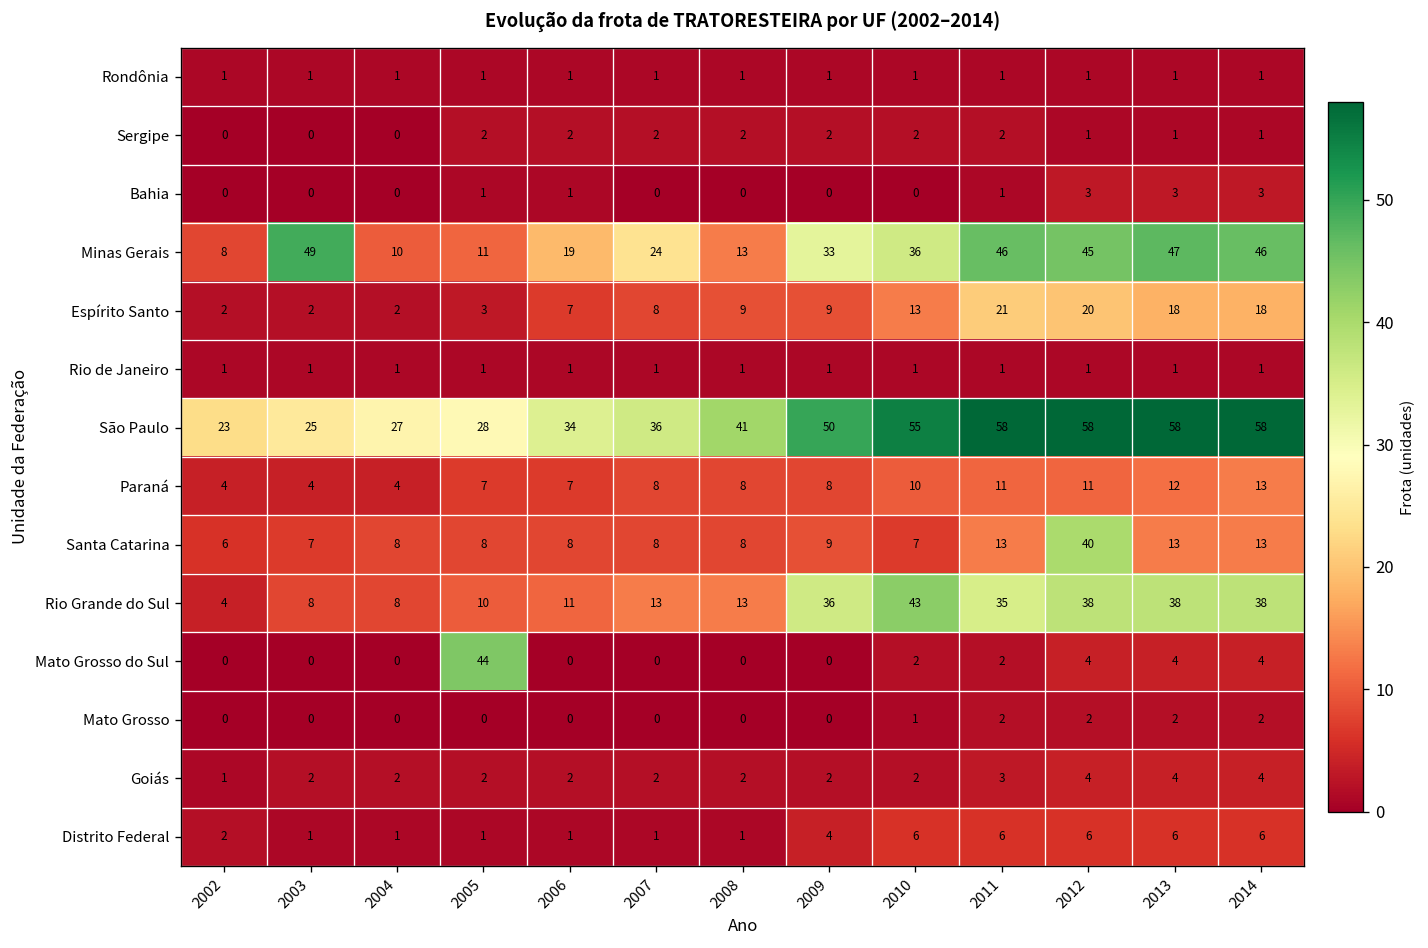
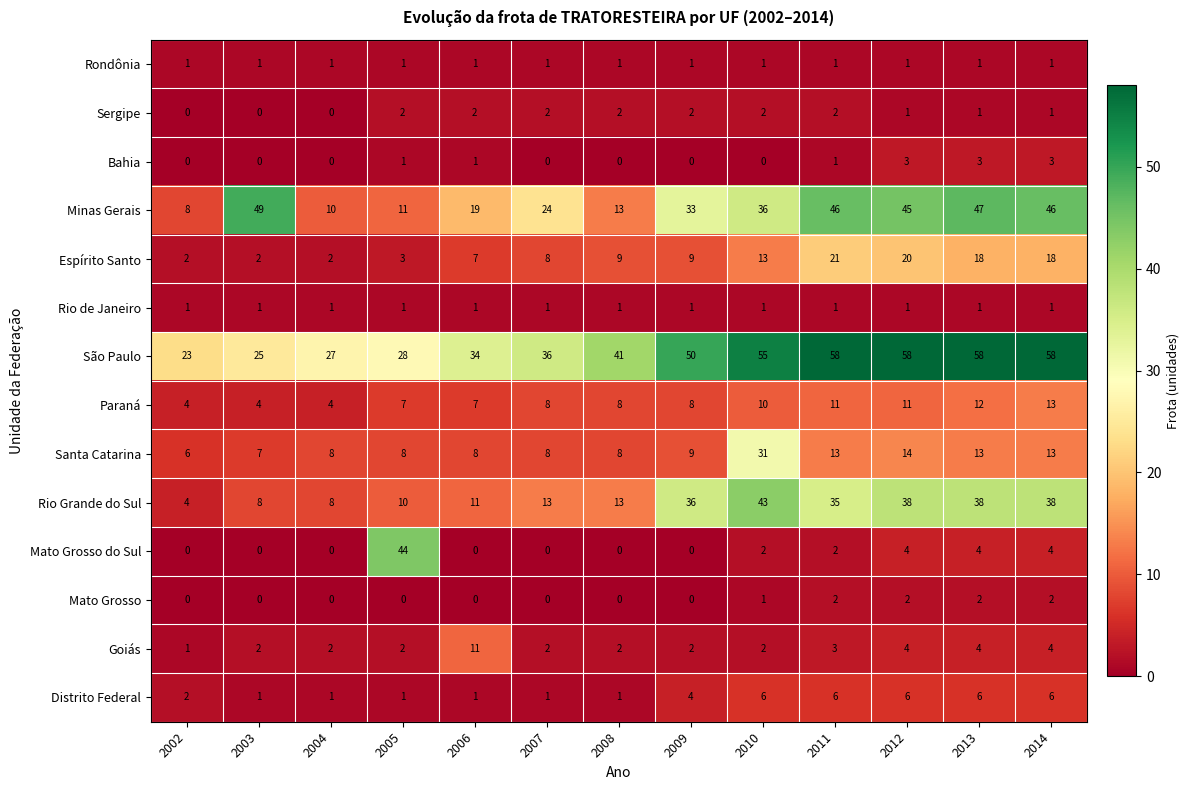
  {
    "Rondônia": {
      "2002": 1,
      "2003": 1,
      "2004": 1,
      "2005": 1,
      "2006": 1,
      "2007": 1,
      "2008": 1,
      "2009": 1,
      "2010": 1,
      "2011": 1,
      "2012": 1,
      "2013": 1,
      "2014": 1
    },
    "Sergipe": {
      "2002": 0,
      "2003": 0,
      "2004": 0,
      "2005": 2,
      "2006": 2,
      "2007": 2,
      "2008": 2,
      "2009": 2,
      "2010": 2,
      "2011": 2,
      "2012": 1,
      "2013": 1,
      "2014": 1
    },
    "Bahia": {
      "2002": 0,
      "2003": 0,
      "2004": 0,
      "2005": 1,
      "2006": 1,
      "2007": 0,
      "2008": 0,
      "2009": 0,
      "2010": 0,
      "2011": 1,
      "2012": 3,
      "2013": 3,
      "2014": 3
    },
    "Minas Gerais": {
      "2002": 8,
      "2003": 49,
      "2004": 10,
      "2005": 11,
      "2006": 19,
      "2007": 24,
      "2008": 13,
      "2009": 33,
      "2010": 36,
      "2011": 46,
      "2012": 45,
      "2013": 47,
      "2014": 46
    },
    "Espírito Santo": {
      "2002": 2,
      "2003": 2,
      "2004": 2,
      "2005": 3,
      "2006": 7,
      "2007": 8,
      "2008": 9,
      "2009": 9,
      "2010": 13,
      "2011": 21,
      "2012": 20,
      "2013": 18,
      "2014": 18
    },
    "Rio de Janeiro": {
      "2002": 1,
      "2003": 1,
      "2004": 1,
      "2005": 1,
      "2006": 1,
      "2007": 1,
      "2008": 1,
      "2009": 1,
      "2010": 1,
      "2011": 1,
      "2012": 1,
      "2013": 1,
      "2014": 1
    },
    "São Paulo": {
      "2002": 23,
      "2003": 25,
      "2004": 27,
      "2005": 28,
      "2006": 34,
      "2007": 36,
      "2008": 41,
      "2009": 50,
      "2010": 55,
      "2011": 58,
      "2012": 58,
      "2013": 58,
      "2014": 58
    },
    "Paraná": {
      "2002": 4,
      "2003": 4,
      "2004": 4,
      "2005": 7,
      "2006": 7,
      "2007": 8,
      "2008": 8,
      "2009": 8,
      "2010": 10,
      "2011": 11,
      "2012": 11,
      "2013": 12,
      "2014": 13
    },
    "Santa Catarina": {
      "2002": 6,
      "2003": 7,
      "2004": 8,
      "2005": 8,
      "2006": 8,
      "2007": 8,
      "2008": 8,
      "2009": 9,
-     "2010": 7,
+     "2010": 31,
      "2011": 13,
-     "2012": 40,
+     "2012": 14,
      "2013": 13,
      "2014": 13
    },
    "Rio Grande do Sul": {
      "2002": 4,
      "2003": 8,
      "2004": 8,
      "2005": 10,
      "2006": 11,
      "2007": 13,
      "2008": 13,
      "2009": 36,
      "2010": 43,
      "2011": 35,
      "2012": 38,
      "2013": 38,
      "2014": 38
    },
    "Mato Grosso do Sul": {
      "2002": 0,
      "2003": 0,
      "2004": 0,
      "2005": 44,
      "2006": 0,
      "2007": 0,
      "2008": 0,
      "2009": 0,
      "2010": 2,
      "2011": 2,
      "2012": 4,
      "2013": 4,
      "2014": 4
    },
    "Mato Grosso": {
      "2002": 0,
      "2003": 0,
      "2004": 0,
      "2005": 0,
      "2006": 0,
      "2007": 0,
      "2008": 0,
      "2009": 0,
      "2010": 1,
      "2011": 2,
      "2012": 2,
      "2013": 2,
      "2014": 2
    },
    "Goiás": {
      "2002": 1,
      "2003": 2,
      "2004": 2,
      "2005": 2,
-     "2006": 2,
+     "2006": 11,
      "2007": 2,
      "2008": 2,
      "2009": 2,
      "2010": 2,
      "2011": 3,
      "2012": 4,
      "2013": 4,
      "2014": 4
    },
    "Distrito Federal": {
      "2002": 2,
      "2003": 1,
      "2004": 1,
      "2005": 1,
      "2006": 1,
      "2007": 1,
      "2008": 1,
      "2009": 4,
      "2010": 6,
      "2011": 6,
      "2012": 6,
      "2013": 6,
      "2014": 6
    }
  }
